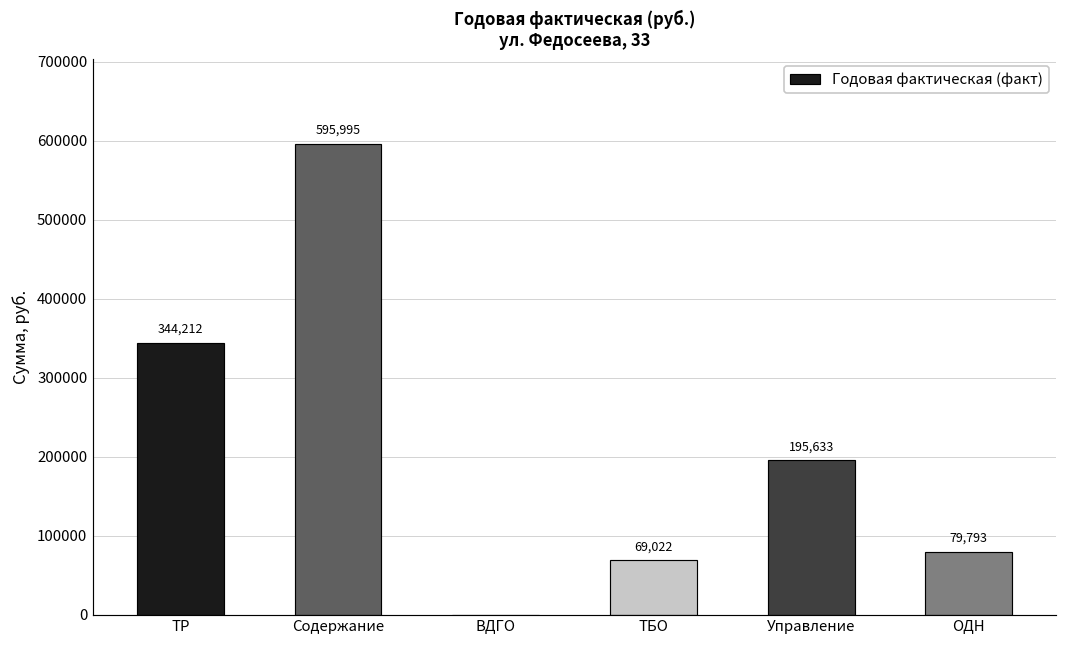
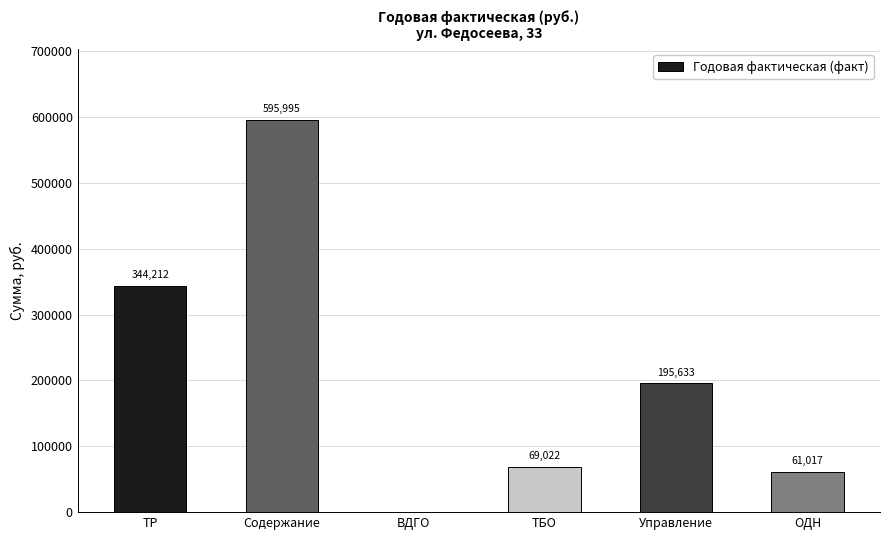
  {
    "ТР": "344,212",
    "Содержание": "595,995",
    "ТБО": "69,022",
    "Управление": "195,633",
-   "ОДН": "79,793"
+   "ОДН": "61,017"
  }
